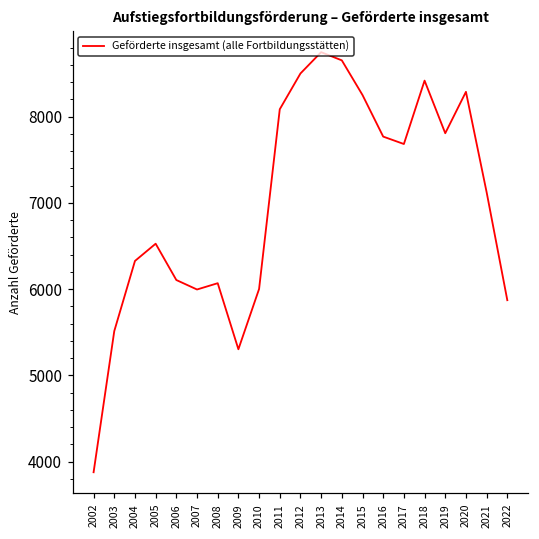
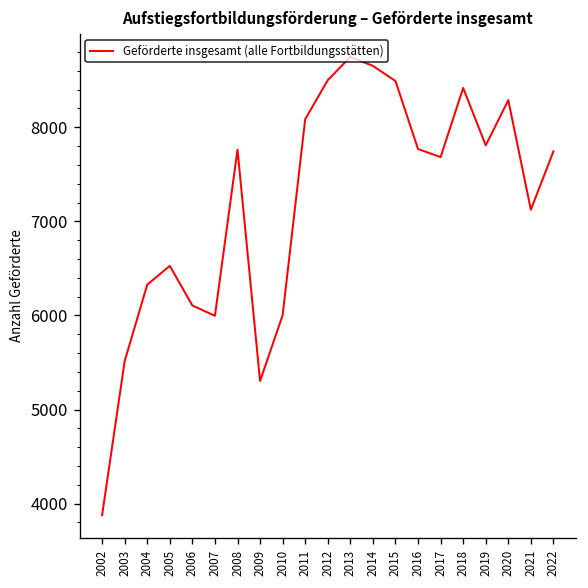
  {
    "2002": 3900,
    "2003": 5500,
    "2004": 6300,
    "2005": 6500,
    "2006": 6100,
    "2007": 6000,
-   "2008": 6100,
+   "2008": 7800,
    "2009": 5300,
    "2010": 6000,
    "2011": 8100,
    "2012": 8500,
    "2014": 8700,
-   "2015": 8300,
+   "2015": 8500,
    "2016": 7800,
    "2017": 7700,
    "2018": 8400,
    "2019": 7800,
    "2020": 8300,
    "2021": 7100,
-   "2022": 5900
+   "2022": 7700
  }
